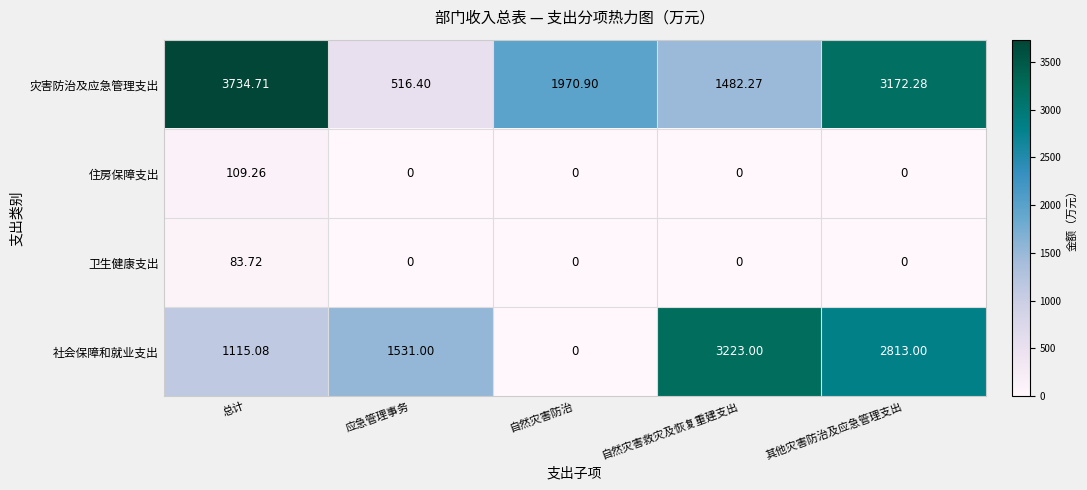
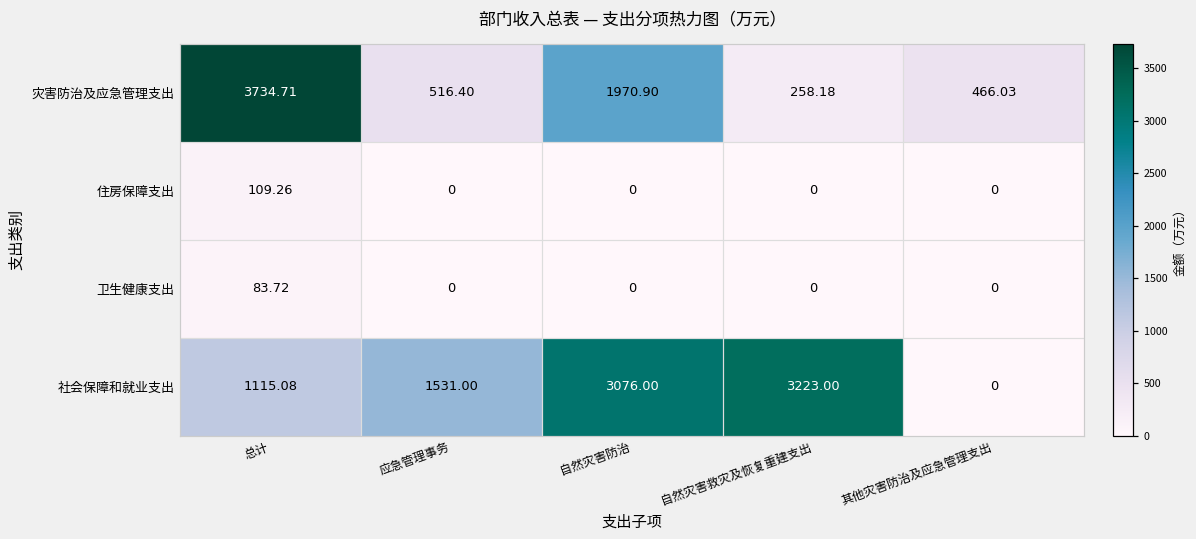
  {
    "灾害防治及应急管理支出": {
      "总计": 3734.71,
      "应急管理事务": 516.40,
      "自然灾害防治": 1970.90,
-     "自然灾害救灾及恢复重建支出": 1482.27,
-     "其他灾害防治及应急管理支出": 3172.28
+     "自然灾害救灾及恢复重建支出": 258.18,
+     "其他灾害防治及应急管理支出": 466.03
    },
    "住房保障支出": {
      "总计": 109.26,
      "应急管理事务": 0,
      "自然灾害防治": 0,
      "自然灾害救灾及恢复重建支出": 0,
      "其他灾害防治及应急管理支出": 0
    },
    "卫生健康支出": {
      "总计": 83.72,
      "应急管理事务": 0,
      "自然灾害防治": 0,
      "自然灾害救灾及恢复重建支出": 0,
      "其他灾害防治及应急管理支出": 0
    },
    "社会保障和就业支出": {
      "总计": 1115.08,
      "应急管理事务": 1531.00,
-     "自然灾害防治": 0,
+     "自然灾害防治": 3076.00,
      "自然灾害救灾及恢复重建支出": 3223.00,
-     "其他灾害防治及应急管理支出": 2813.00
+     "其他灾害防治及应急管理支出": 0
    }
  }
